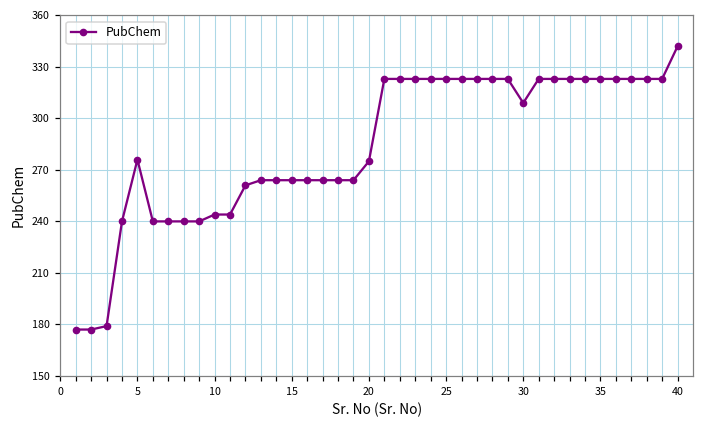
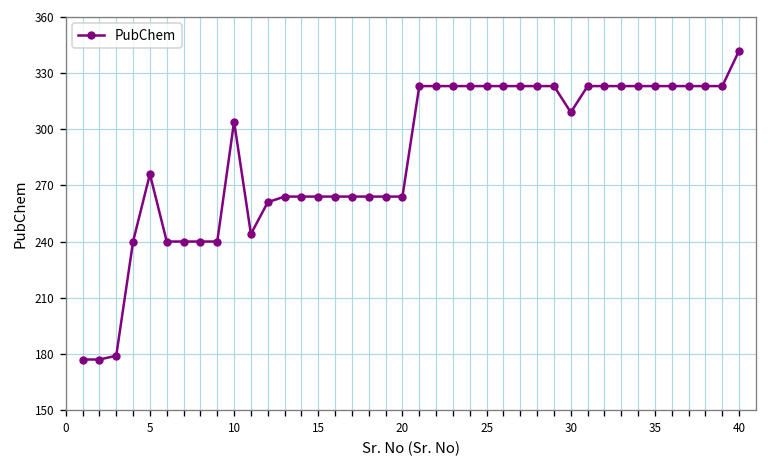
  {
    "5": 276,
-   "10": 244,
+   "10": 304,
    "15": 264,
-   "20": 275,
+   "20": 264,
    "25": 323,
    "30": 309,
    "35": 323,
    "40": 342
  }
